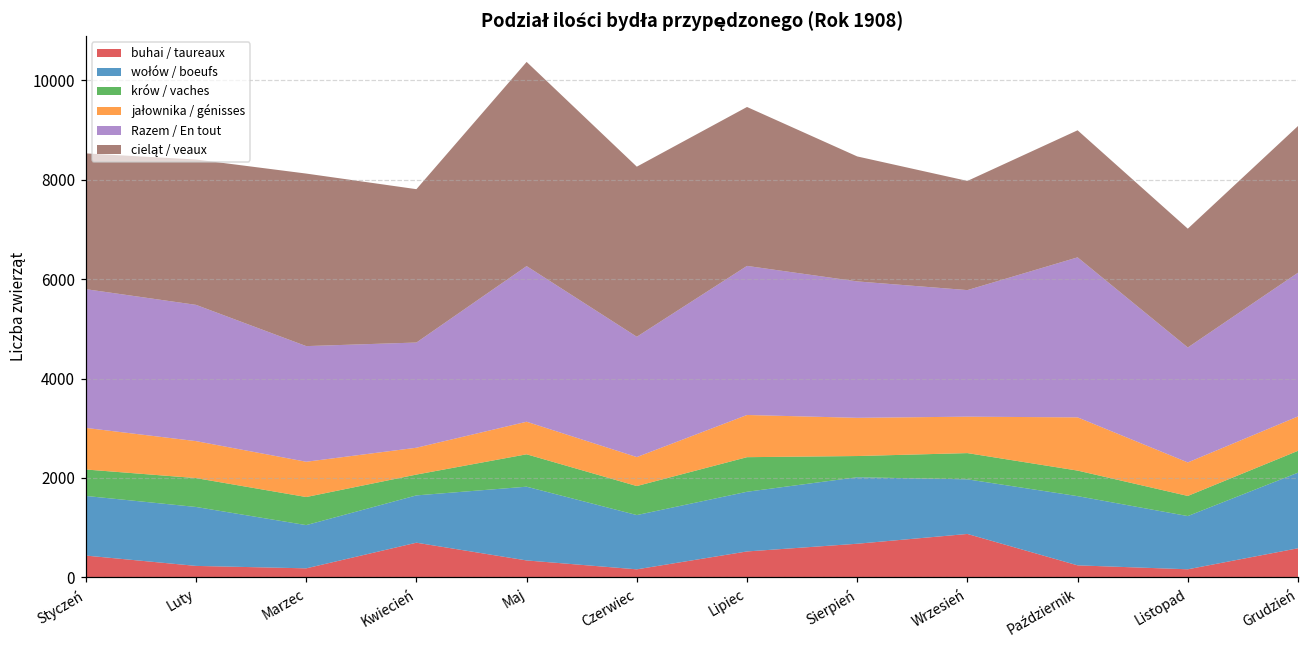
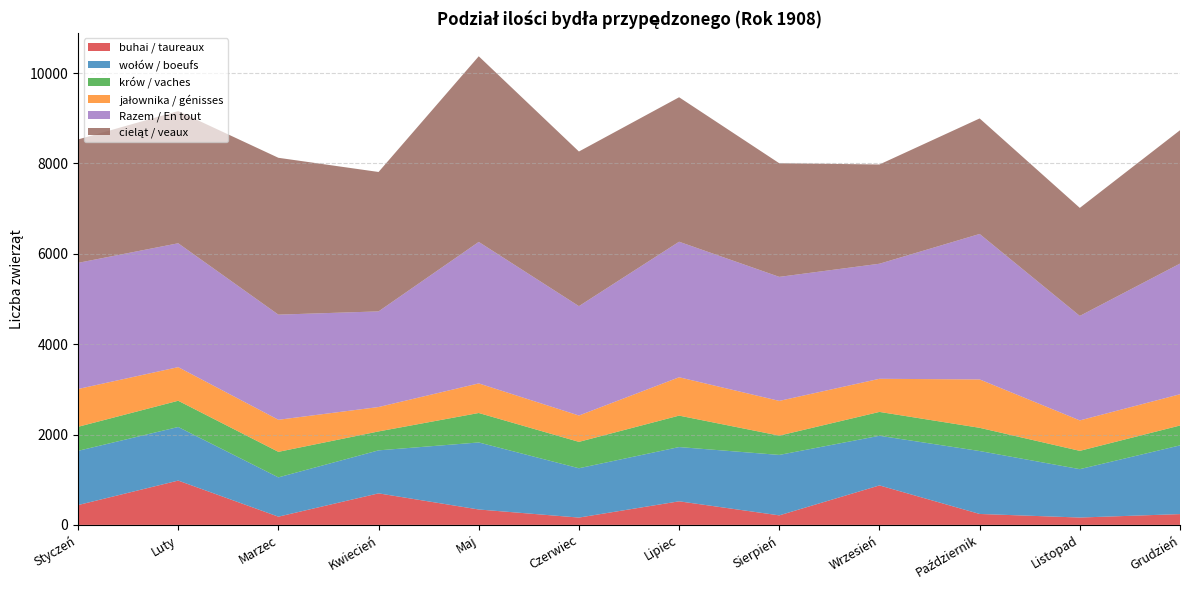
  {
    "buhai / taureaux": {
      "Styczeń": 400,
-     "Luty": 200,
+     "Luty": 1000,
      "Marzec": 200,
      "Kwiecień": 700,
      "Maj": 300,
      "Czerwiec": 200,
      "Lipiec": 500,
-     "Sierpień": 700,
+     "Sierpień": 200,
      "Wrzesień": 900,
      "Październik": 200,
      "Listopad": 200,
-     "Grudzień": 600
+     "Grudzień": 200
    }
  }
